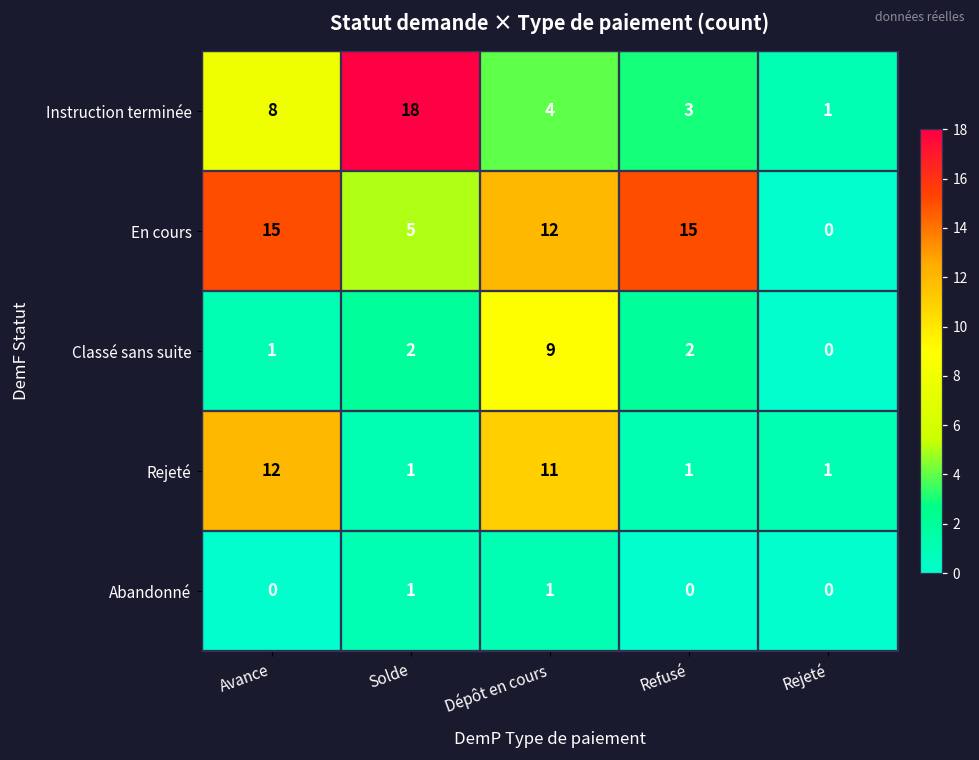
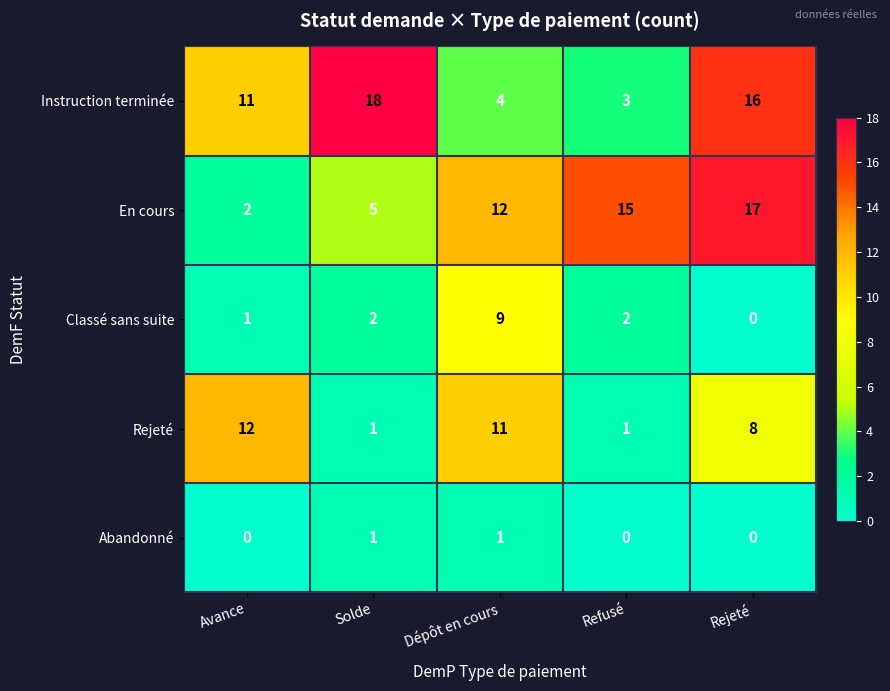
  {
    "Instruction terminée": {
-     "Avance": 8,
+     "Avance": 11,
      "Solde": 18,
      "Dépôt en cours": 4,
      "Refusé": 3,
-     "Rejeté": 1
+     "Rejeté": 16
    },
    "En cours": {
-     "Avance": 15,
+     "Avance": 2,
      "Solde": 5,
      "Dépôt en cours": 12,
      "Refusé": 15,
-     "Rejeté": 0
+     "Rejeté": 17
    },
    "Classé sans suite": {
      "Avance": 1,
      "Solde": 2,
      "Dépôt en cours": 9,
      "Refusé": 2,
      "Rejeté": 0
    },
    "Rejeté": {
      "Avance": 12,
      "Solde": 1,
      "Dépôt en cours": 11,
      "Refusé": 1,
-     "Rejeté": 1
+     "Rejeté": 8
    },
    "Abandonné": {
      "Avance": 0,
      "Solde": 1,
      "Dépôt en cours": 1,
      "Refusé": 0,
      "Rejeté": 0
    }
  }
